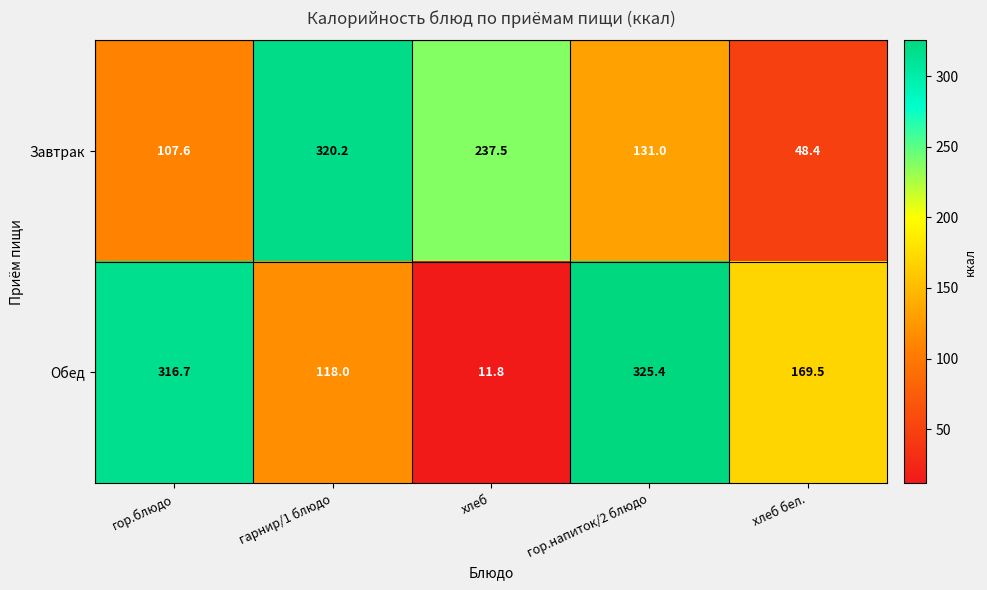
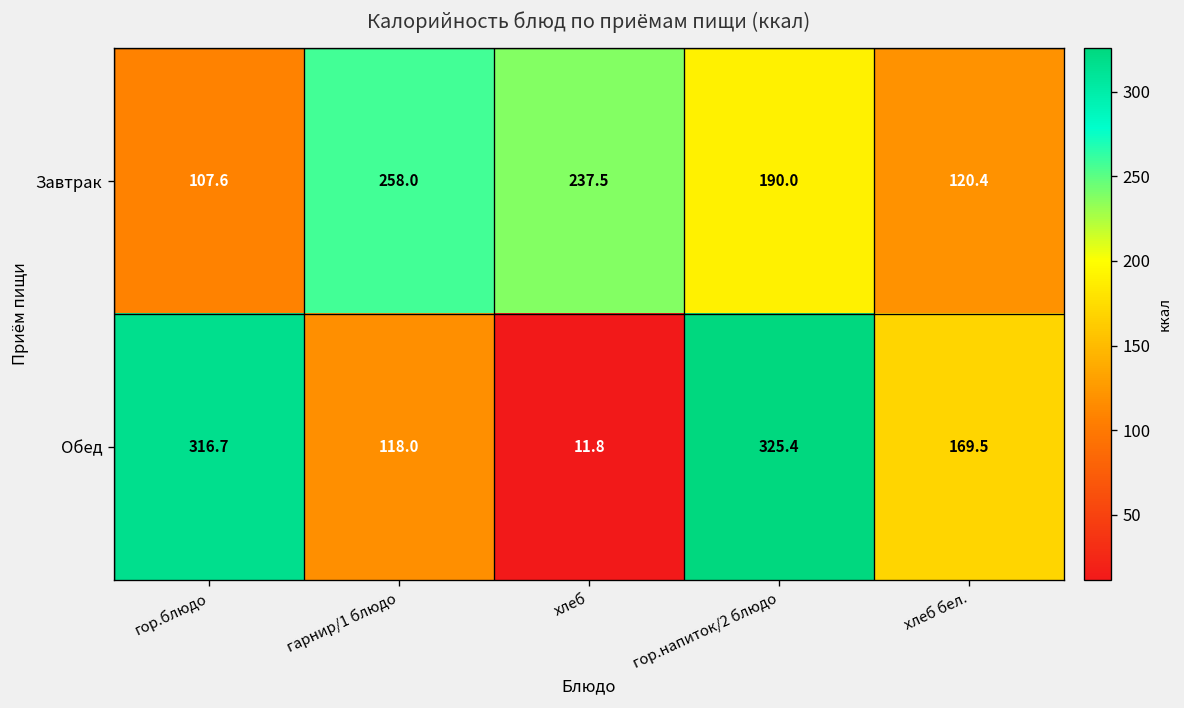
  {
    "Завтрак": {
      "гор.блюдо": 107.6,
-     "гарнир/1 блюдо": 320.2,
+     "гарнир/1 блюдо": 258.0,
      "хлеб": 237.5,
-     "гор.напиток/2 блюдо": 131.0,
-     "хлеб бел.": 48.4
+     "гор.напиток/2 блюдо": 190.0,
+     "хлеб бел.": 120.4
    },
    "Обед": {
      "гор.блюдо": 316.7,
      "гарнир/1 блюдо": 118.0,
      "хлеб": 11.8,
      "гор.напиток/2 блюдо": 325.4,
      "хлеб бел.": 169.5
    }
  }
